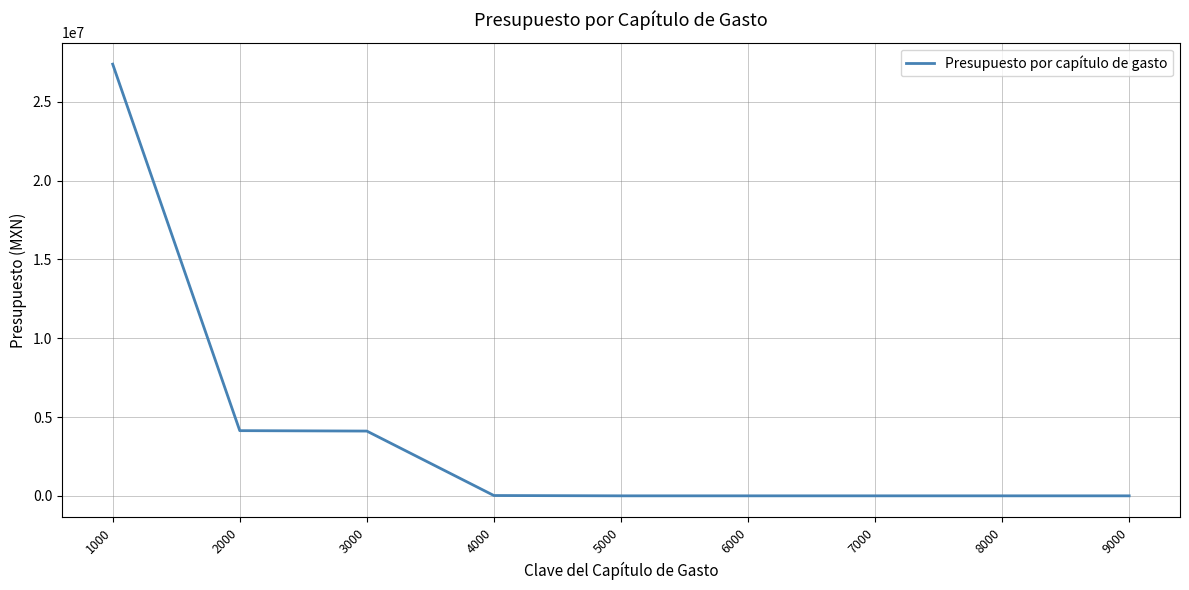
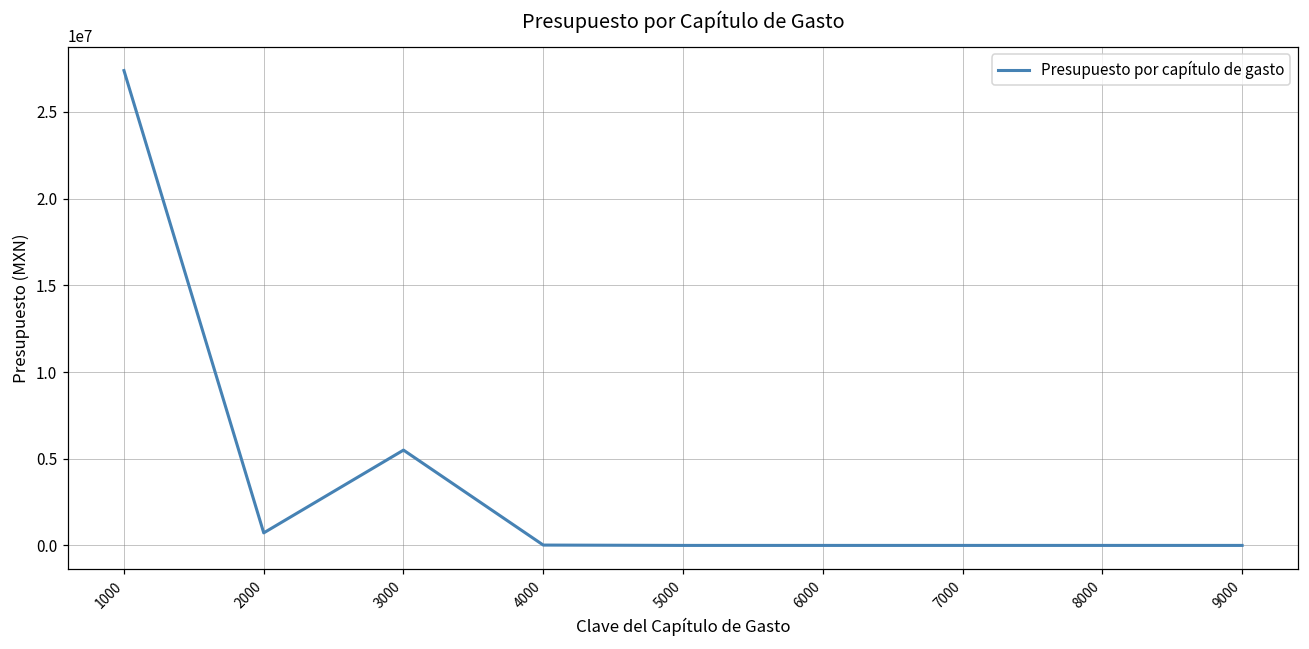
  {
    "1000": 27400000,
-   "2000": 4100000,
-   "3000": 4100000,
+   "2000": 700000,
+   "3000": 5500000,
    "4000": 0,
    "5000": 0,
    "6000": 0,
    "7000": 0,
    "8000": 0,
    "9000": 0
  }
